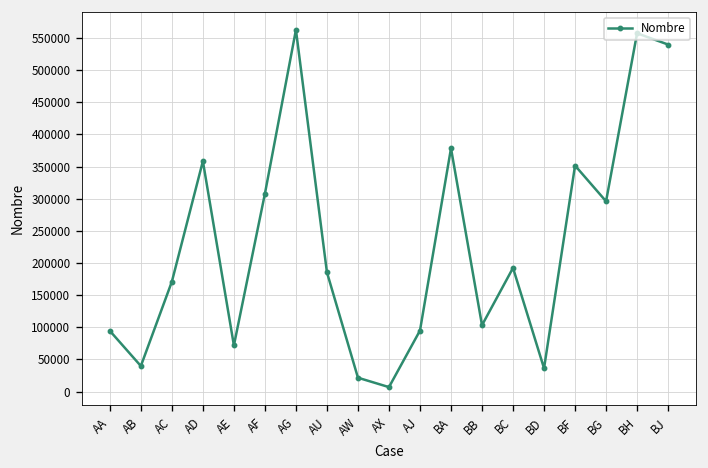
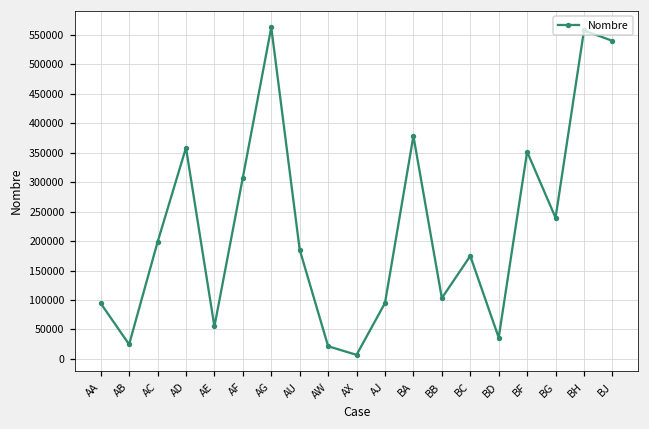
  {
    "AA": 90000,
-   "AB": 40000,
-   "AC": 170000,
+   "AB": 20000,
+   "AC": 200000,
    "AD": 360000,
-   "AE": 70000,
+   "AE": 60000,
    "AF": 310000,
    "AG": 560000,
    "AU": 190000,
    "AW": 20000,
    "AX": 10000,
    "AJ": 90000,
    "BA": 380000,
    "BB": 100000,
-   "BC": 190000,
+   "BC": 170000,
    "BD": 40000,
    "BF": 350000,
-   "BG": 300000,
+   "BG": 240000,
    "BJ": 540000
  }
